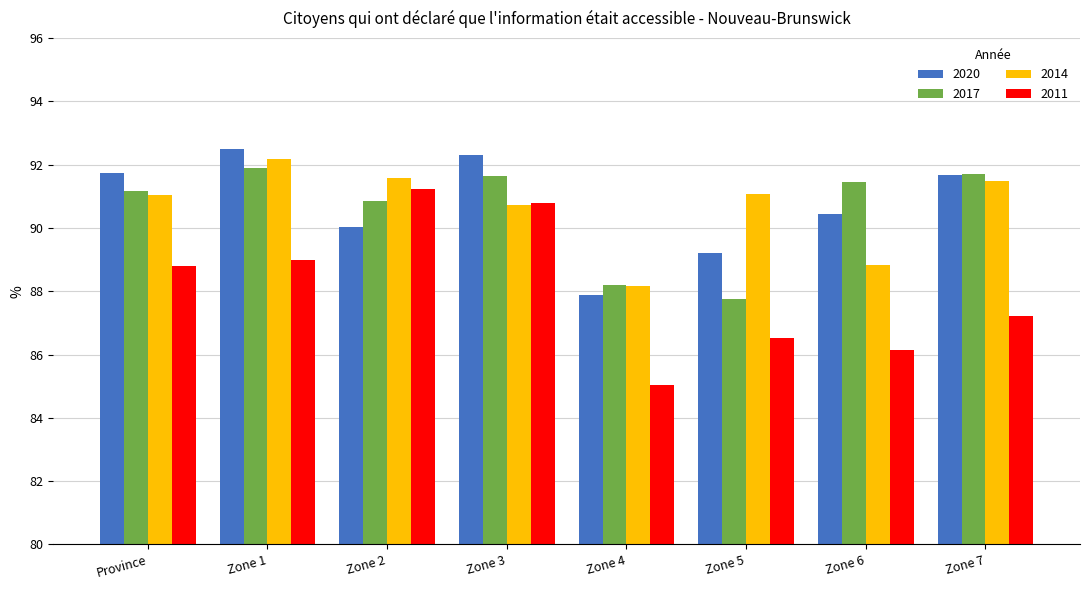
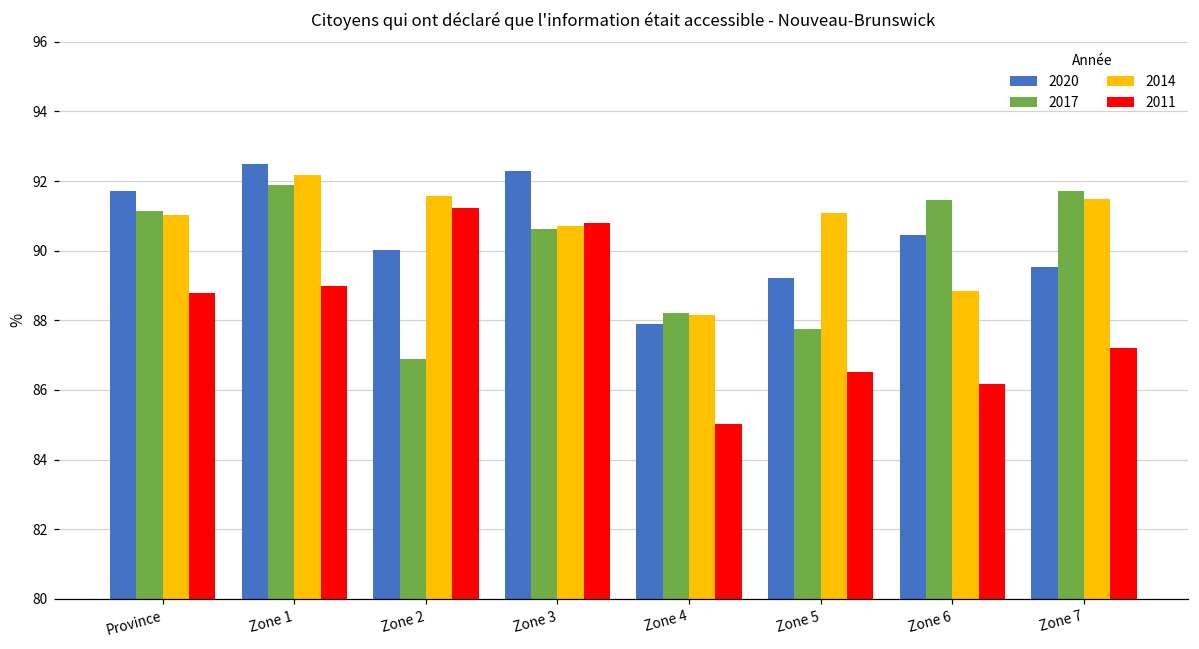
  {
    "2020": {
      "Province": 91.7,
      "Zone 1": 92.5,
      "Zone 2": 90.0,
      "Zone 3": 92.3,
      "Zone 4": 87.9,
      "Zone 5": 89.2,
      "Zone 6": 90.5,
-     "Zone 7": 91.7
+     "Zone 7": 89.5
    },
    "2017": {
      "Province": 91.2,
      "Zone 1": 91.9,
-     "Zone 2": 90.9,
-     "Zone 3": 91.6,
+     "Zone 2": 86.9,
+     "Zone 3": 90.6,
      "Zone 4": 88.2,
      "Zone 5": 87.7,
      "Zone 6": 91.5,
      "Zone 7": 91.7
    },
    "2014": {
      "Province": 91.0,
      "Zone 1": 92.2,
      "Zone 2": 91.6,
      "Zone 3": 90.7,
      "Zone 4": 88.2,
      "Zone 5": 91.1,
      "Zone 6": 88.8,
      "Zone 7": 91.5
    },
    "2011": {
      "Province": 88.8,
      "Zone 1": 89.0,
      "Zone 2": 91.2,
      "Zone 3": 90.8,
      "Zone 4": 85.0,
      "Zone 5": 86.5,
      "Zone 6": 86.2,
      "Zone 7": 87.2
    }
  }
